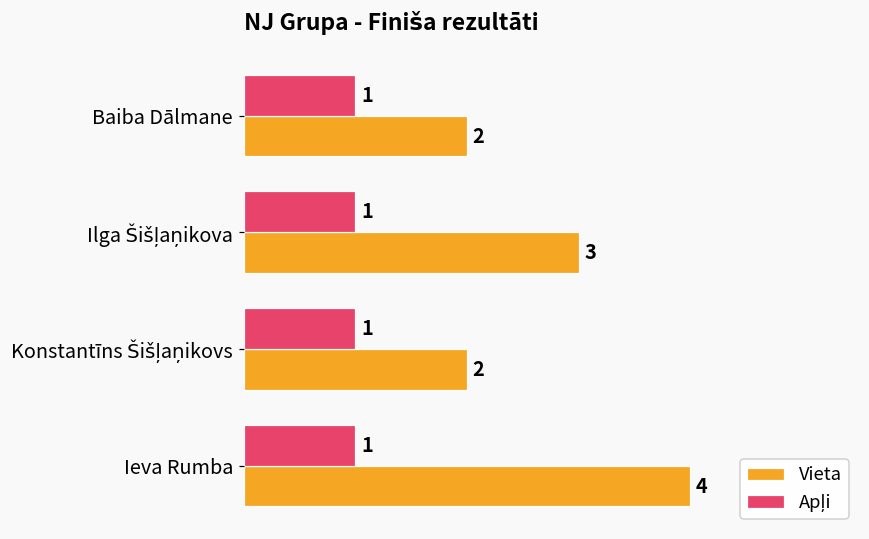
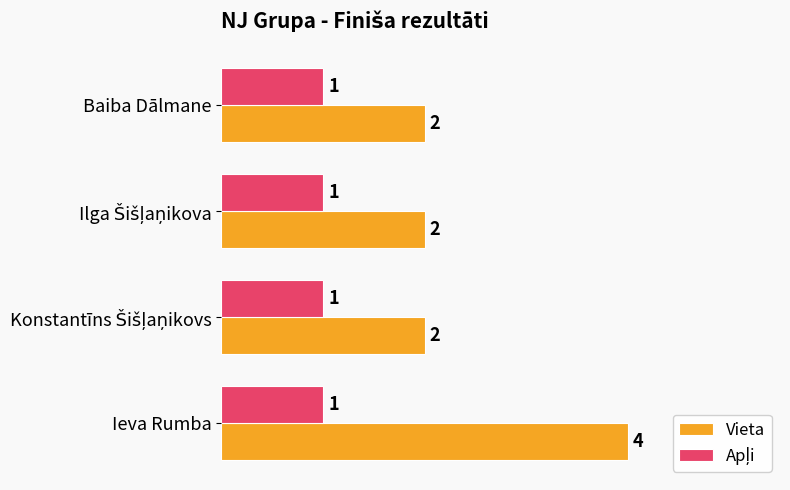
  {
    "Vieta": {
      "Baiba Dālmane": 2,
-     "Ilga Šišļaņikova": 3,
+     "Ilga Šišļaņikova": 2,
      "Konstantīns Šišļaņikovs": 2,
      "Ieva Rumba": 4
    },
    "Apļi": {
      "Baiba Dālmane": 1,
      "Ilga Šišļaņikova": 1,
      "Konstantīns Šišļaņikovs": 1,
      "Ieva Rumba": 1
    }
  }
